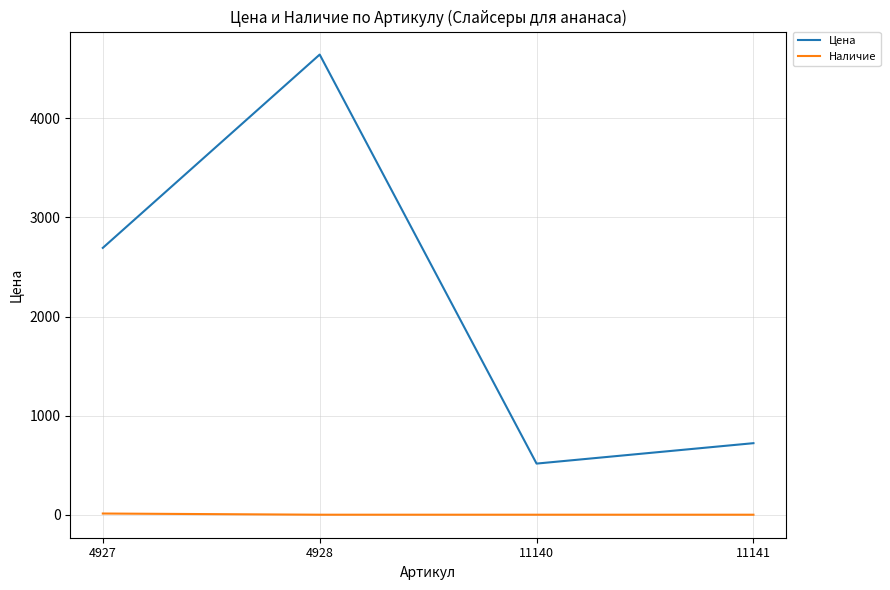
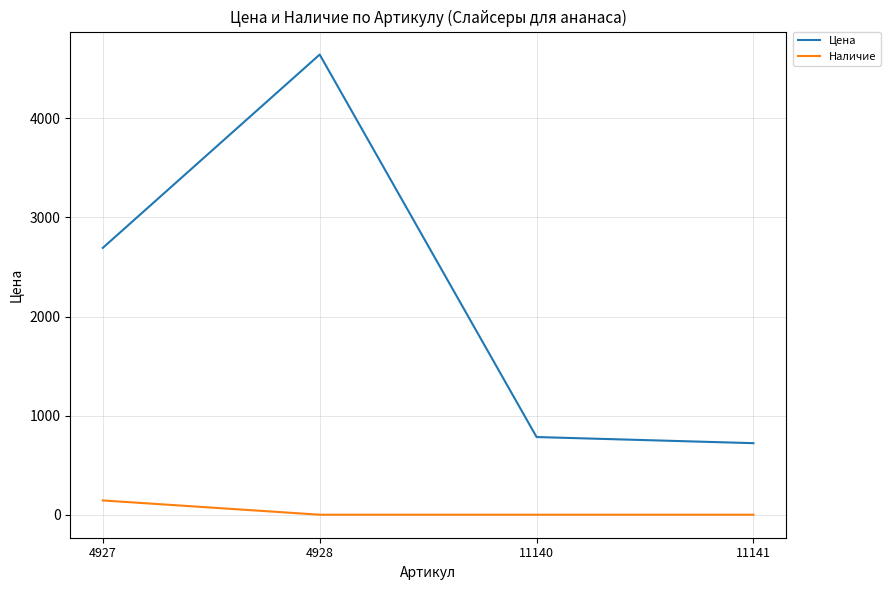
  {
    "Цена": {
      "4927": 2700,
      "4928": 4600,
-     "11140": 500,
+     "11140": 800,
      "11141": 700
    },
    "Наличие": {
-     "4927": 0,
+     "4927": 100,
      "4928": 0,
      "11140": 0,
      "11141": 0
    }
  }
